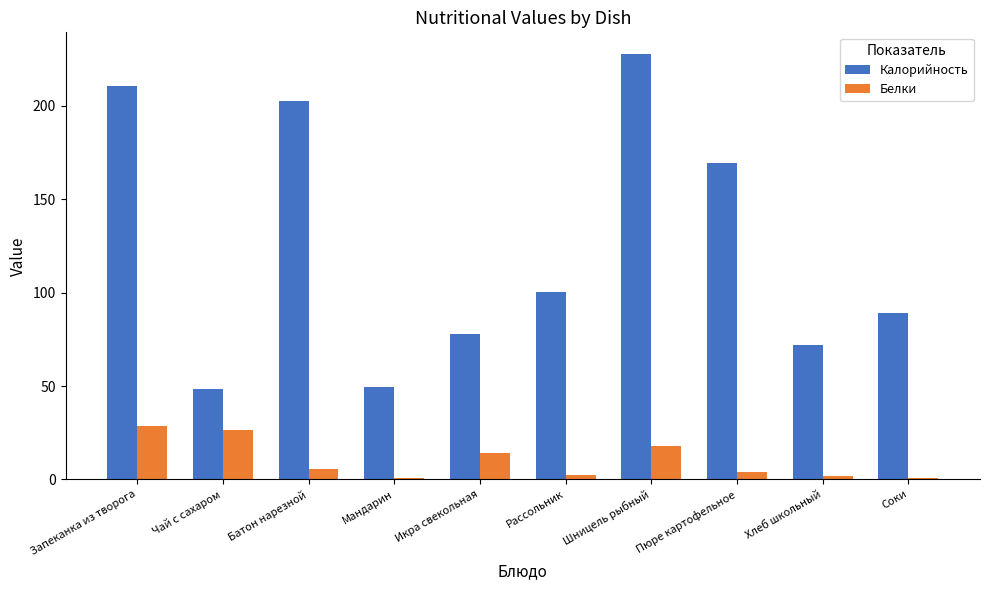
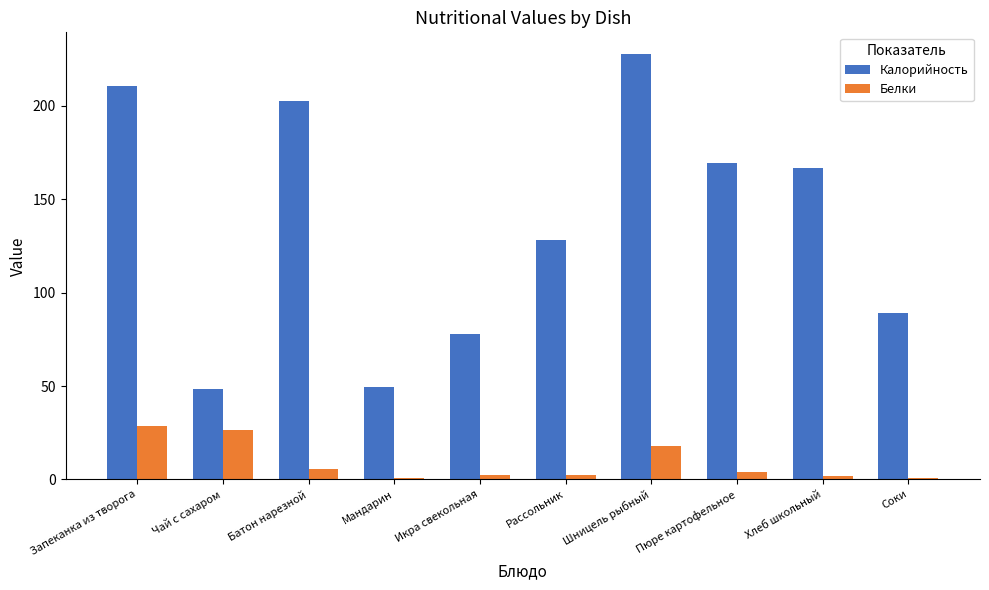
  {
    "Калорийность": {
      "Запеканка из творога": 211,
      "Чай с сахаром": 49,
      "Батон нарезной": 202,
      "Мандарин": 49,
      "Икра свекольная": 78,
-     "Рассольник": 101,
+     "Рассольник": 128,
      "Шницель рыбный": 228,
      "Пюре картофельное": 169,
-     "Хлеб школьный": 72,
+     "Хлеб школьный": 167,
      "Соки": 89
    },
    "Белки": {
      "Запеканка из творога": 28,
      "Чай с сахаром": 27,
      "Батон нарезной": 6,
-     "Икра свекольная": 14,
+     "Икра свекольная": 3,
      "Рассольник": 2,
      "Шницель рыбный": 18,
      "Пюре картофельное": 4,
      "Хлеб школьный": 2
    }
  }
